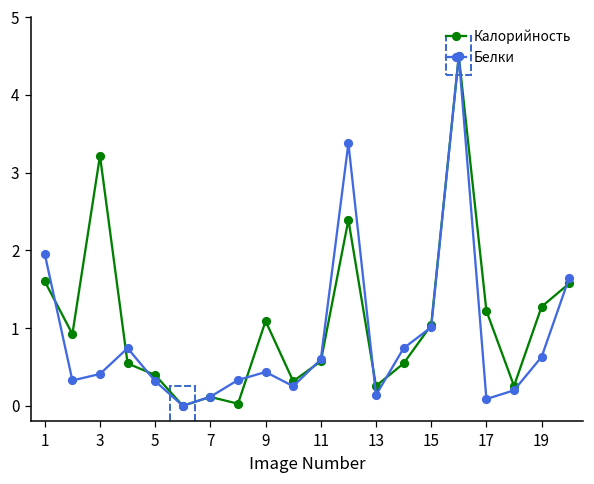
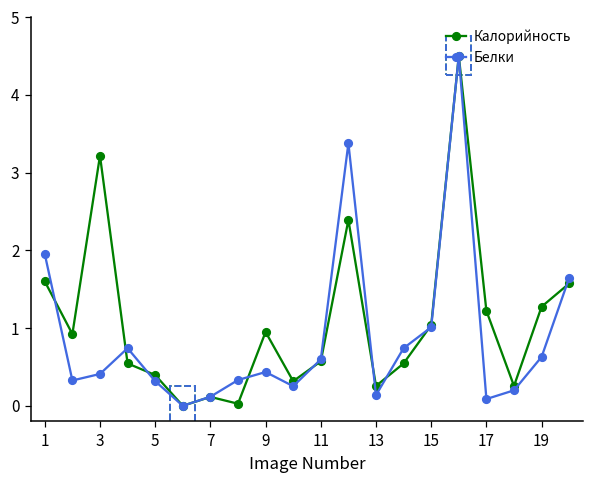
  {
    "Калорийность": {
      "1": 1.6,
      "3": 3.2,
      "5": 0.4,
-     "9": 1.1,
+     "9": 0.9,
      "13": 0.3,
      "17": 1.2,
      "19": 1.3
    },
    "Белки": {
      "1": 2.0,
      "3": 0.4,
      "5": 0.3,
      "9": 0.4,
      "13": 0.1,
      "17": 0.1,
      "19": 0.6
    }
  }
